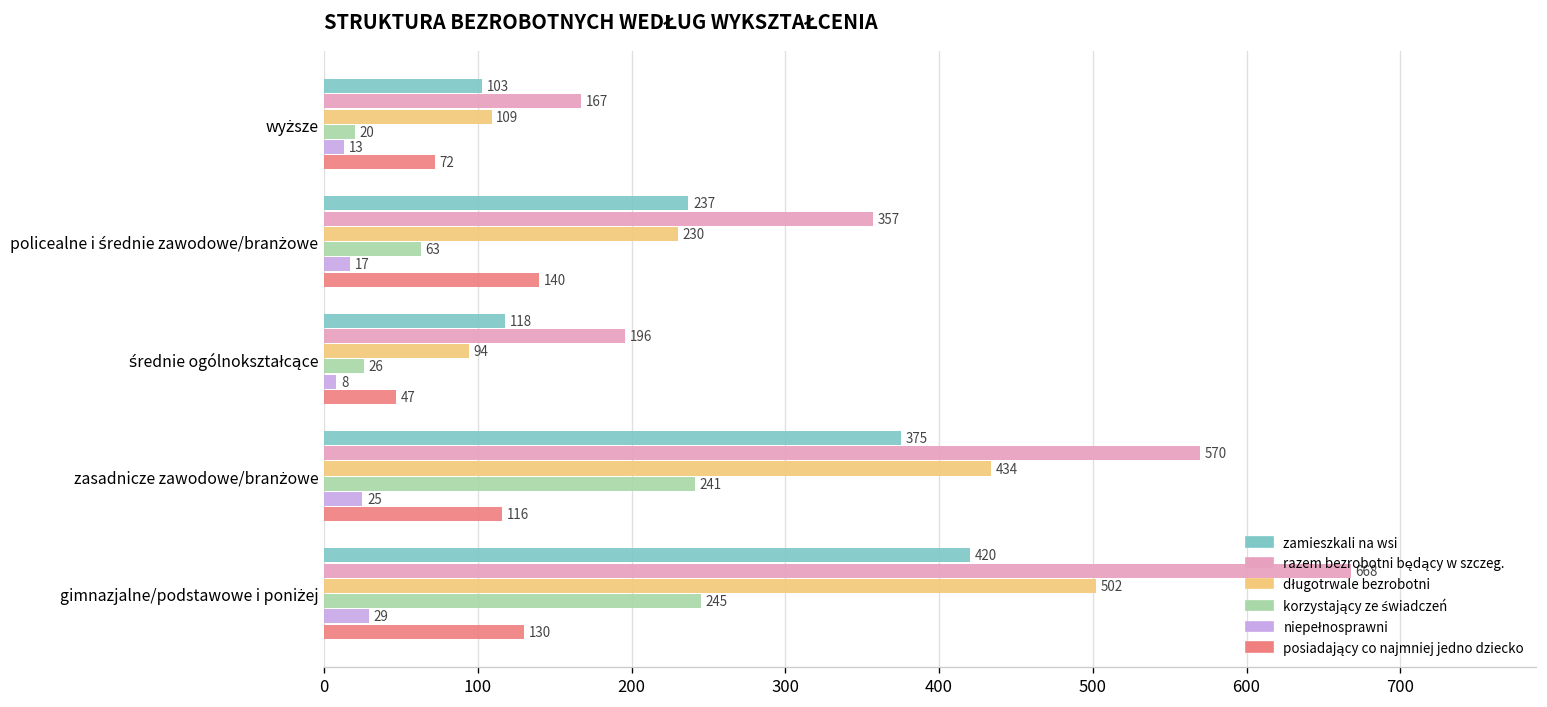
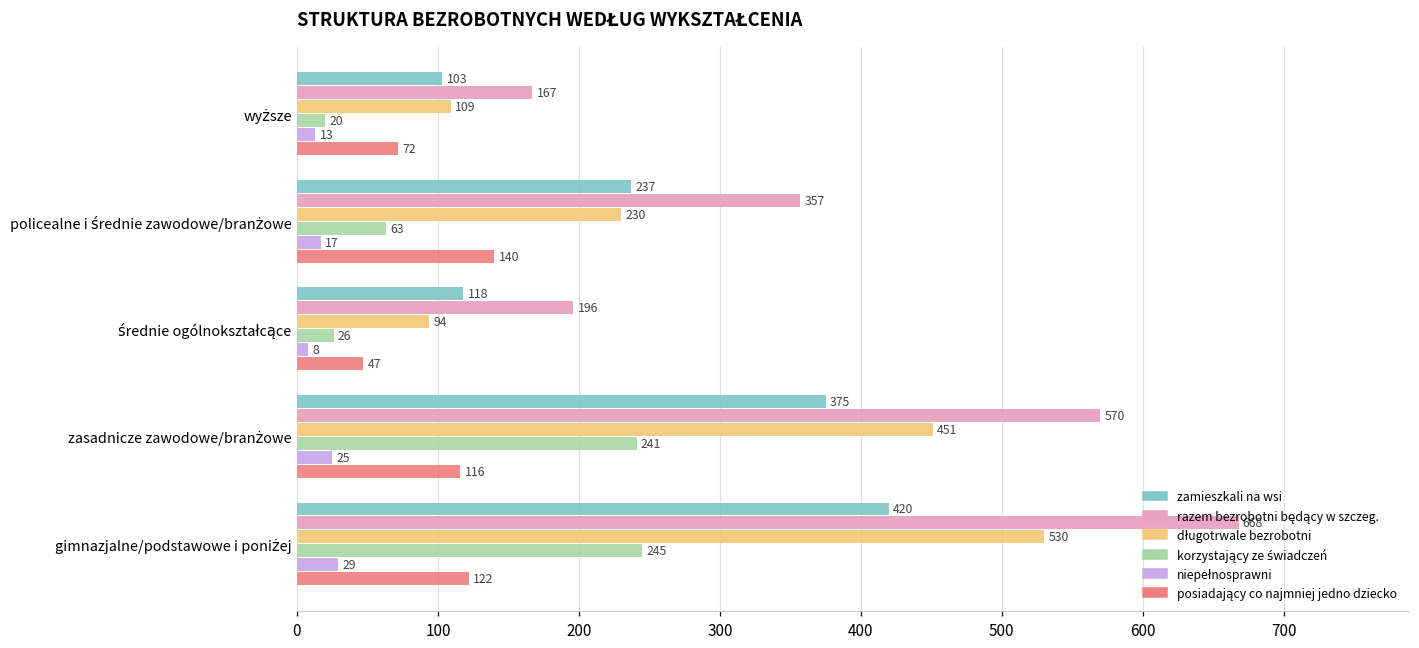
  {
    "długotrwale bezrobotni": {
      "wyższe": 109,
      "policealne i średnie zawodowe/branżowe": 230,
      "średnie ogólnokształcące": 94,
-     "zasadnicze zawodowe/branżowe": 434,
-     "gimnazjalne/podstawowe i poniżej": 502
+     "zasadnicze zawodowe/branżowe": 451,
+     "gimnazjalne/podstawowe i poniżej": 530
    },
    "posiadający co najmniej jedno dziecko": {
      "wyższe": 72,
      "policealne i średnie zawodowe/branżowe": 140,
      "średnie ogólnokształcące": 47,
      "zasadnicze zawodowe/branżowe": 116,
-     "gimnazjalne/podstawowe i poniżej": 130
+     "gimnazjalne/podstawowe i poniżej": 122
    }
  }
